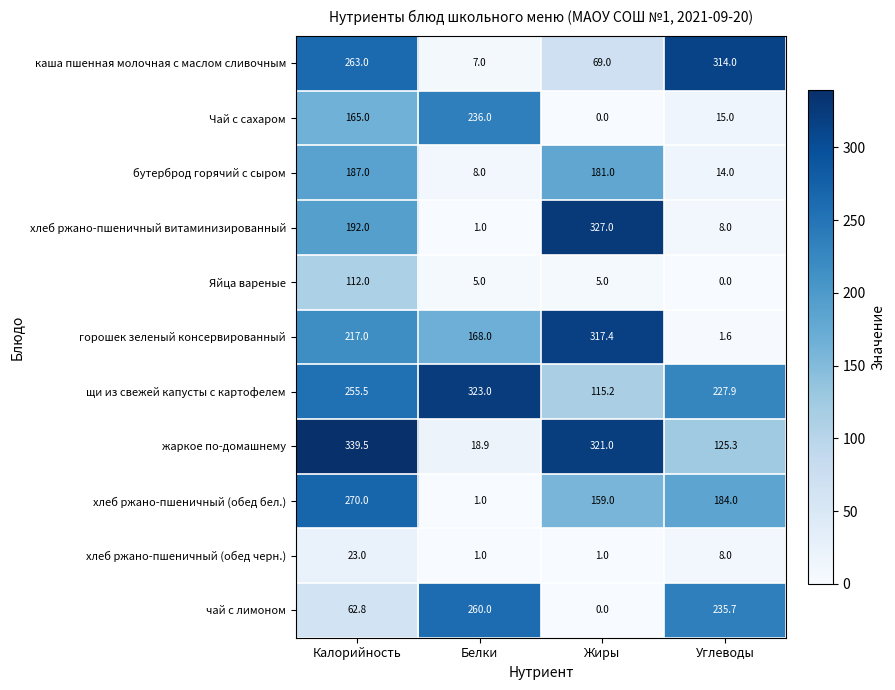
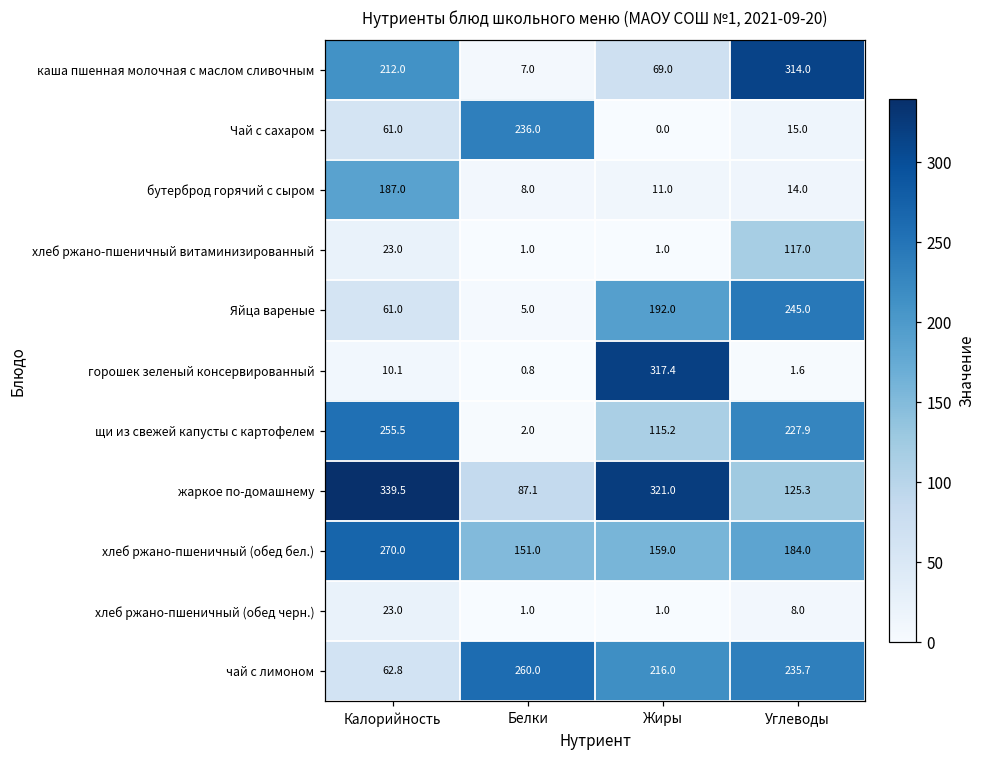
  {
    "каша пшенная молочная с маслом сливочным": {
-     "Калорийность": 263.0,
+     "Калорийность": 212.0,
      "Белки": 7.0,
      "Жиры": 69.0,
      "Углеводы": 314.0
    },
    "Чай с сахаром": {
-     "Калорийность": 165.0,
+     "Калорийность": 61.0,
      "Белки": 236.0,
      "Жиры": 0.0,
      "Углеводы": 15.0
    },
    "бутерброд горячий с сыром": {
      "Калорийность": 187.0,
      "Белки": 8.0,
-     "Жиры": 181.0,
+     "Жиры": 11.0,
      "Углеводы": 14.0
    },
    "хлеб ржано-пшеничный витаминизированный": {
-     "Калорийность": 192.0,
+     "Калорийность": 23.0,
      "Белки": 1.0,
-     "Жиры": 327.0,
-     "Углеводы": 8.0
+     "Жиры": 1.0,
+     "Углеводы": 117.0
    },
    "Яйца вареные": {
-     "Калорийность": 112.0,
+     "Калорийность": 61.0,
      "Белки": 5.0,
-     "Жиры": 5.0,
-     "Углеводы": 0.0
+     "Жиры": 192.0,
+     "Углеводы": 245.0
    },
    "горошек зеленый консервированный": {
-     "Калорийность": 217.0,
-     "Белки": 168.0,
+     "Калорийность": 10.1,
+     "Белки": 0.8,
      "Жиры": 317.4,
      "Углеводы": 1.6
    },
    "щи из свежей капусты с картофелем": {
      "Калорийность": 255.5,
-     "Белки": 323.0,
+     "Белки": 2.0,
      "Жиры": 115.2,
      "Углеводы": 227.9
    },
    "жаркое по-домашнему": {
      "Калорийность": 339.5,
-     "Белки": 18.9,
+     "Белки": 87.1,
      "Жиры": 321.0,
      "Углеводы": 125.3
    },
    "хлеб ржано-пшеничный (обед бел.)": {
      "Калорийность": 270.0,
-     "Белки": 1.0,
+     "Белки": 151.0,
      "Жиры": 159.0,
      "Углеводы": 184.0
    },
    "хлеб ржано-пшеничный (обед черн.)": {
      "Калорийность": 23.0,
      "Белки": 1.0,
      "Жиры": 1.0,
      "Углеводы": 8.0
    },
    "чай с лимоном": {
      "Калорийность": 62.8,
      "Белки": 260.0,
-     "Жиры": 0.0,
+     "Жиры": 216.0,
      "Углеводы": 235.7
    }
  }
